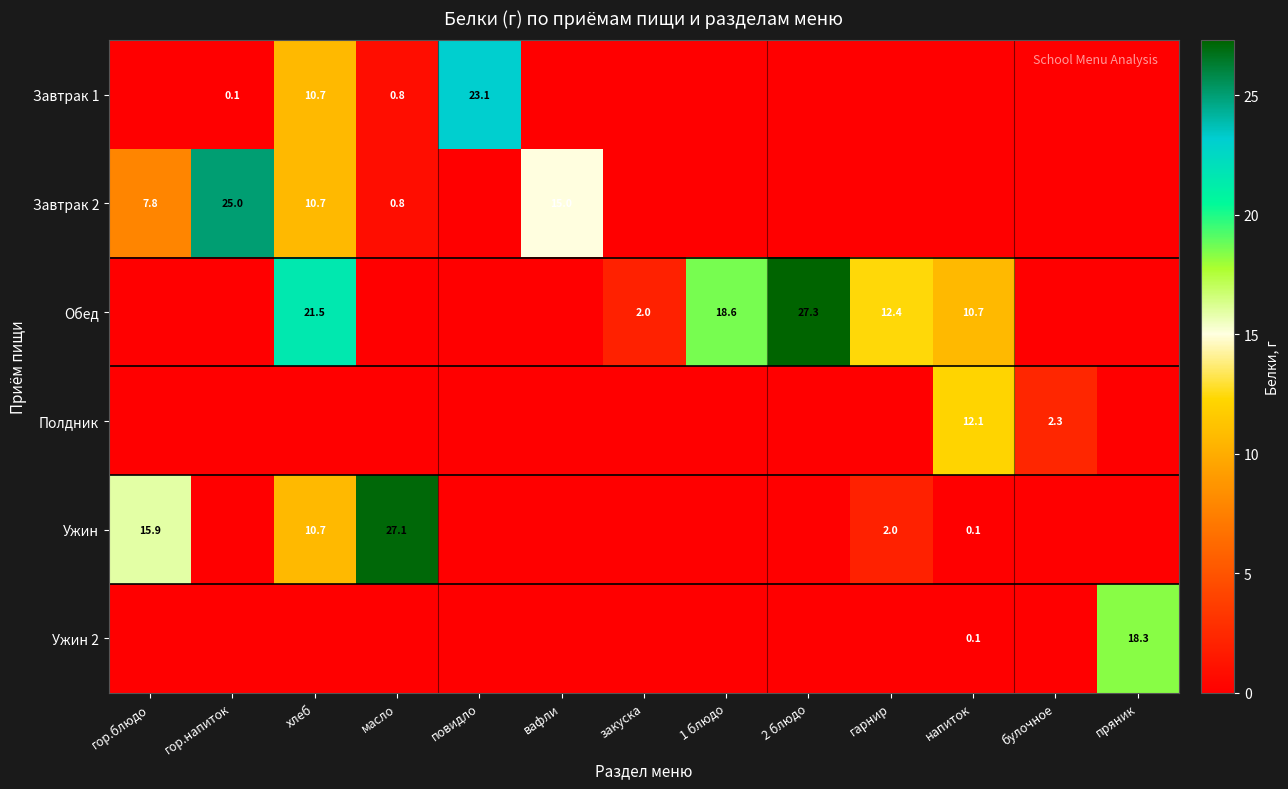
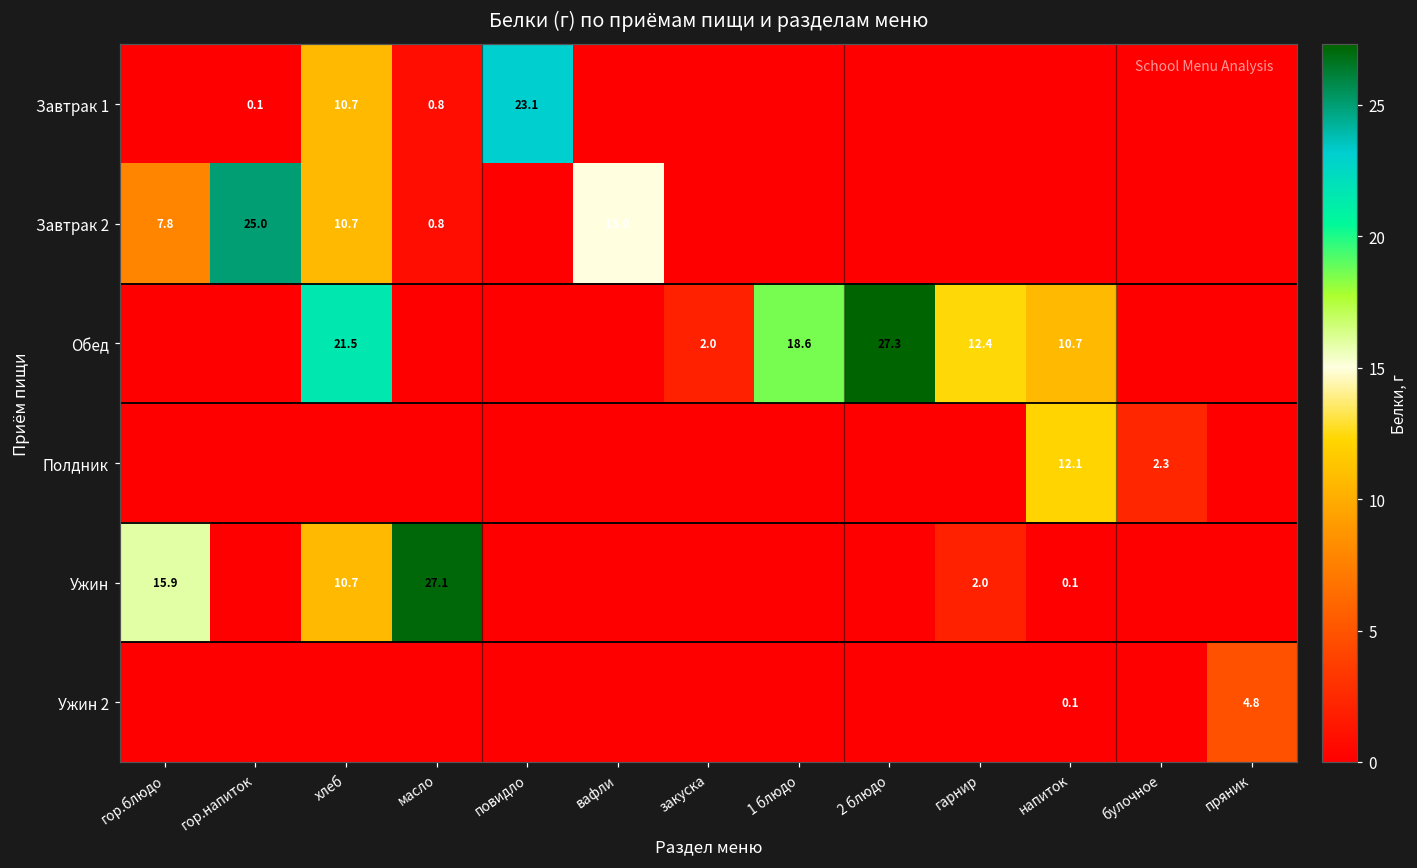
  {
    "Завтрак 1": {
      "гор.напиток": 0.1,
      "хлеб": 10.7,
      "масло": 0.8,
      "повидло": 23.1
    },
    "Завтрак 2": {
      "гор.блюдо": 7.8,
      "гор.напиток": 25.0,
      "хлеб": 10.7,
      "масло": 0.8
    },
    "Обед": {
      "хлеб": 21.5,
      "закуска": 2.0,
      "1 блюдо": 18.6,
      "2 блюдо": 27.3,
      "гарнир": 12.4,
      "напиток": 10.7
    },
    "Полдник": {
      "напиток": 12.1,
      "булочное": 2.3
    },
    "Ужин": {
      "гор.блюдо": 15.9,
      "хлеб": 10.7,
      "масло": 27.1,
      "гарнир": 2.0,
      "напиток": 0.1
    },
    "Ужин 2": {
      "напиток": 0.1,
-     "пряник": 18.3
+     "пряник": 4.8
    }
  }
